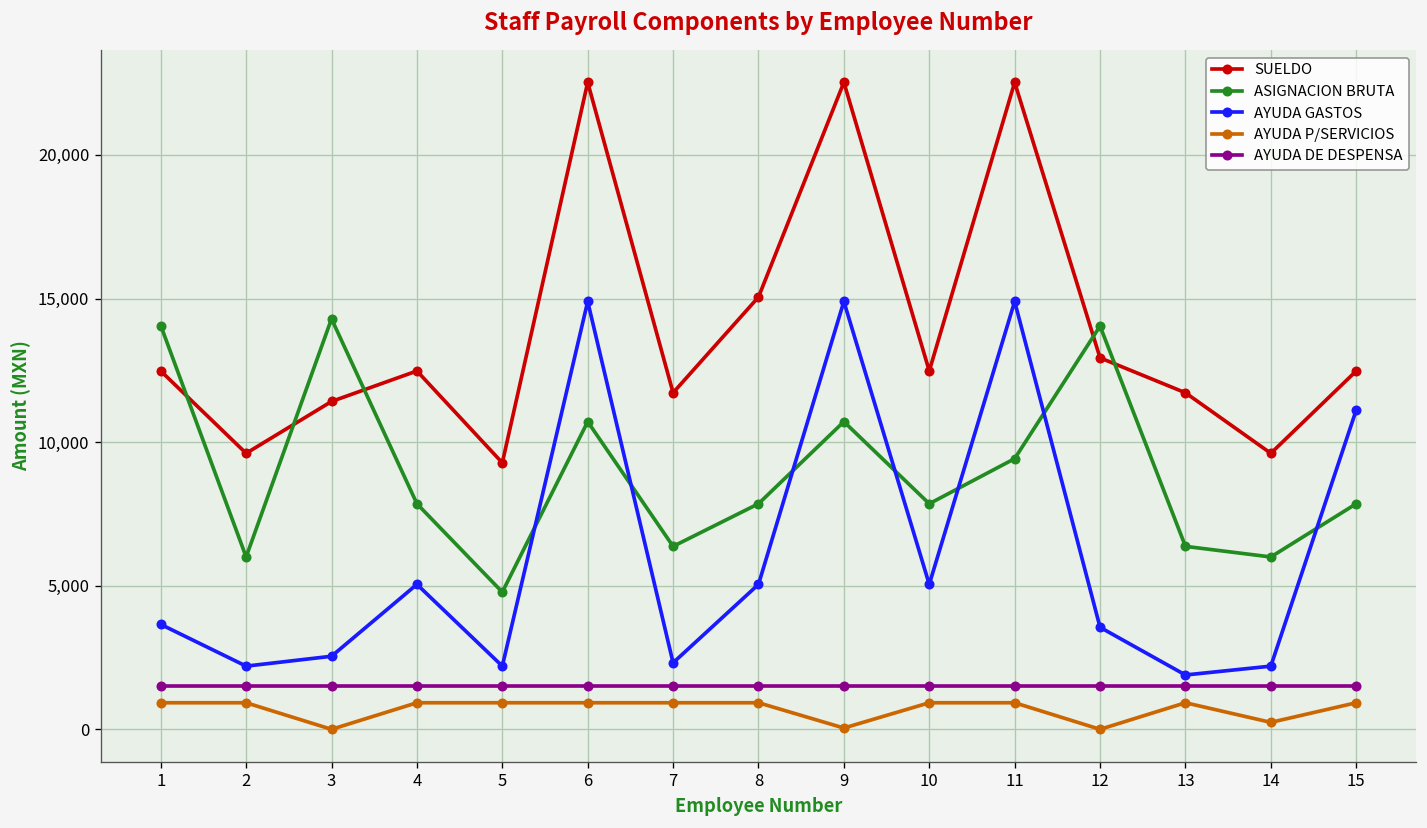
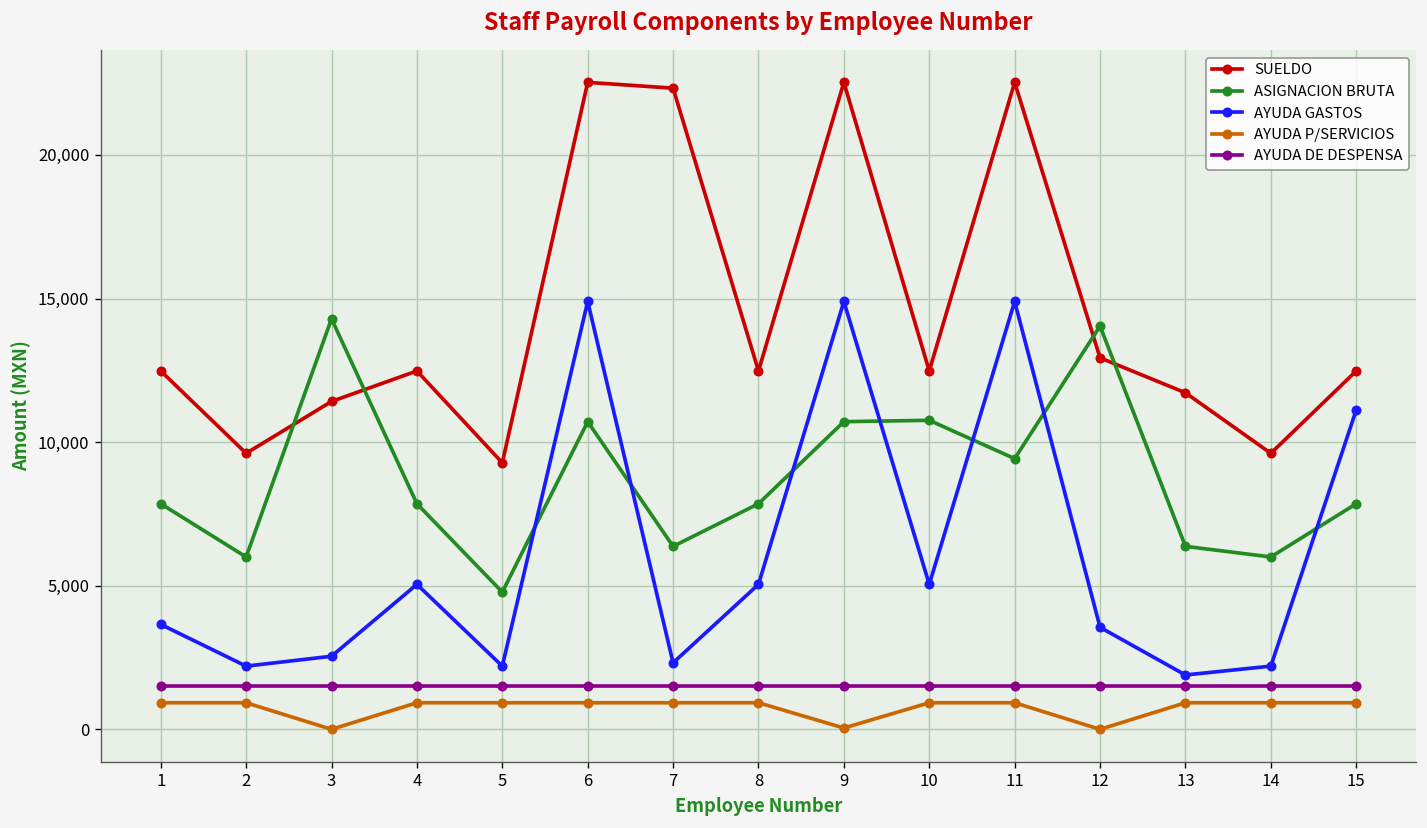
  {
    "SUELDO": {
      "1": "12,500",
      "2": "9,600",
      "3": "11,400",
      "4": "12,500",
      "5": "9,300",
      "6": "22,500",
-     "7": "11,700",
-     "8": "15,100",
+     "7": "22,300",
+     "8": "12,500",
      "9": "22,500",
      "10": "12,500",
      "11": "22,500",
      "12": "12,900",
      "13": "11,700",
      "14": "9,600",
      "15": "12,500"
    },
    "ASIGNACION BRUTA": {
-     "1": "14,100",
+     "1": "7,900",
      "2": "6,000",
      "3": "14,300",
      "4": "7,900",
      "5": "4,800",
      "6": "10,700",
      "7": "6,400",
      "8": "7,900",
      "9": "10,700",
-     "10": "7,900",
+     "10": "10,800",
      "11": "9,400",
      "12": "14,000",
      "13": "6,400",
      "14": "6,000",
      "15": "7,900"
    },
    "AYUDA GASTOS": {
      "1": "3,700",
      "2": "2,200",
      "3": "2,500",
      "4": "5,000",
      "5": "2,200",
      "6": "14,900",
      "7": "2,300",
      "8": "5,000",
      "9": "14,900",
      "10": "5,000",
      "11": "14,900",
      "12": "3,600",
      "13": "1,900",
      "14": "2,200",
      "15": "11,100"
    },
    "AYUDA P/SERVICIOS": {
      "1": "900",
      "2": "900",
      "3": "0",
      "4": "900",
      "5": "900",
      "6": "900",
      "7": "900",
      "8": "900",
      "9": "0",
      "10": "900",
      "11": "900",
      "12": "0",
      "13": "900",
-     "14": "200",
+     "14": "900",
      "15": "900"
    },
    "AYUDA DE DESPENSA": {
      "1": "1,500",
      "2": "1,500",
      "3": "1,500",
      "4": "1,500",
      "5": "1,500",
      "6": "1,500",
      "7": "1,500",
      "8": "1,500",
      "9": "1,500",
      "10": "1,500",
      "11": "1,500",
      "12": "1,500",
      "13": "1,500",
      "14": "1,500",
      "15": "1,500"
    }
  }
